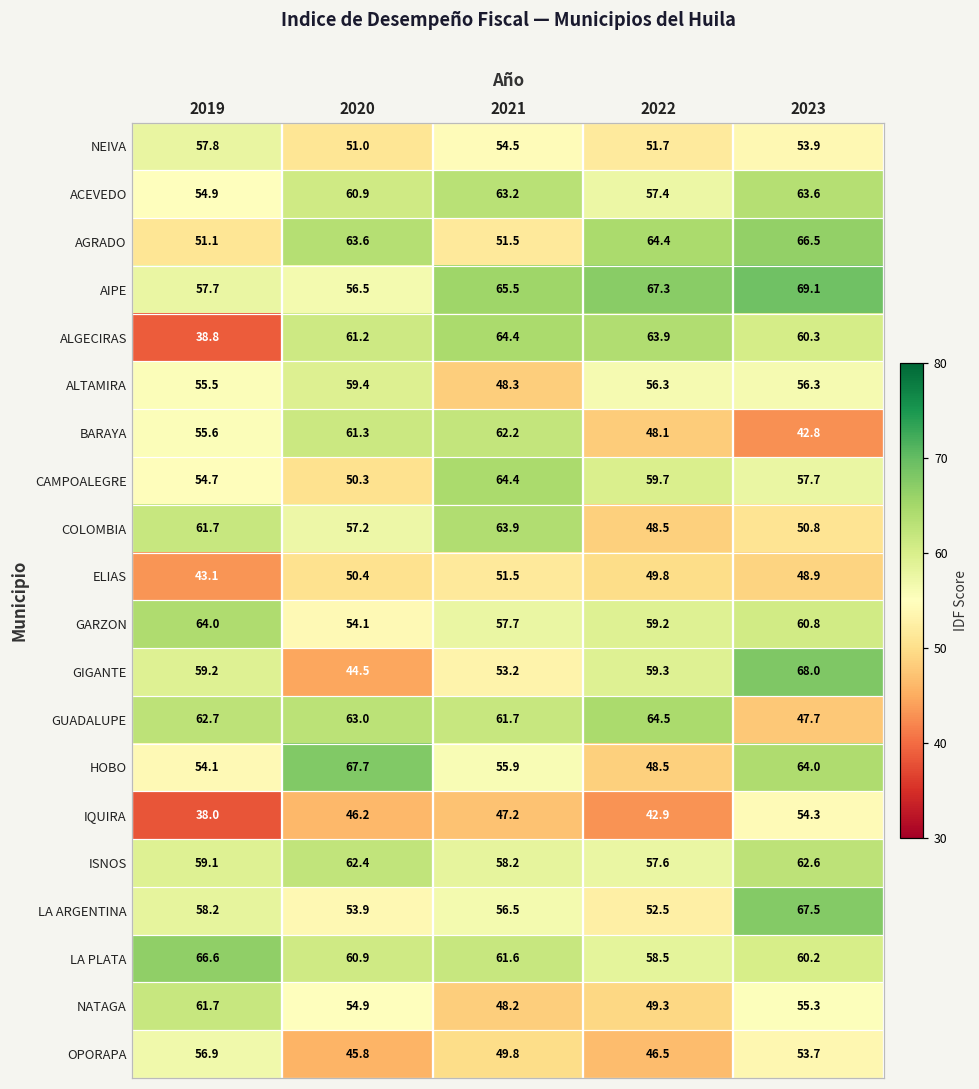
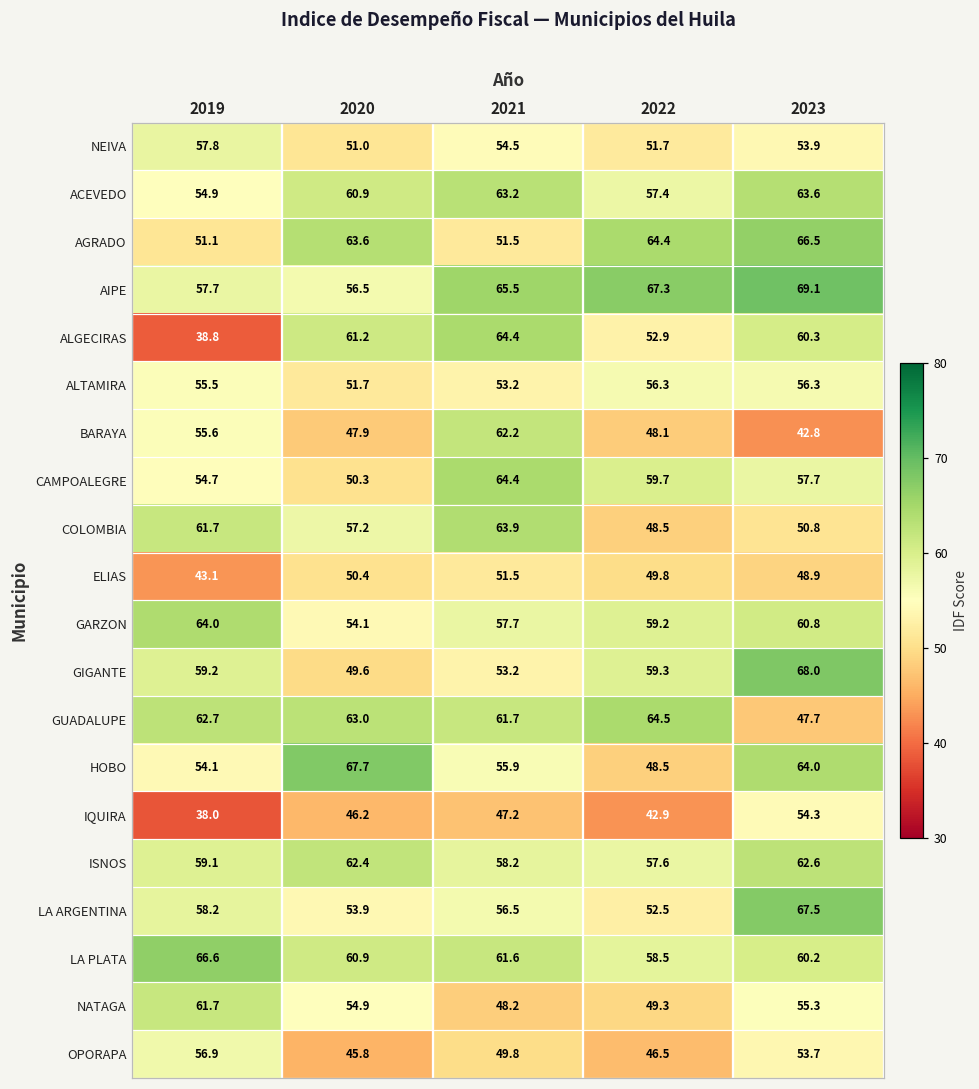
  {
    "NEIVA": {
      "2019": 57.8,
      "2020": 51.0,
      "2021": 54.5,
      "2022": 51.7,
      "2023": 53.9
    },
    "ACEVEDO": {
      "2019": 54.9,
      "2020": 60.9,
      "2021": 63.2,
      "2022": 57.4,
      "2023": 63.6
    },
    "AGRADO": {
      "2019": 51.1,
      "2020": 63.6,
      "2021": 51.5,
      "2022": 64.4,
      "2023": 66.5
    },
    "AIPE": {
      "2019": 57.7,
      "2020": 56.5,
      "2021": 65.5,
      "2022": 67.3,
      "2023": 69.1
    },
    "ALGECIRAS": {
      "2019": 38.8,
      "2020": 61.2,
      "2021": 64.4,
-     "2022": 63.9,
+     "2022": 52.9,
      "2023": 60.3
    },
    "ALTAMIRA": {
      "2019": 55.5,
-     "2020": 59.4,
-     "2021": 48.3,
+     "2020": 51.7,
+     "2021": 53.2,
      "2022": 56.3,
      "2023": 56.3
    },
    "BARAYA": {
      "2019": 55.6,
-     "2020": 61.3,
+     "2020": 47.9,
      "2021": 62.2,
      "2022": 48.1,
      "2023": 42.8
    },
    "CAMPOALEGRE": {
      "2019": 54.7,
      "2020": 50.3,
      "2021": 64.4,
      "2022": 59.7,
      "2023": 57.7
    },
    "COLOMBIA": {
      "2019": 61.7,
      "2020": 57.2,
      "2021": 63.9,
      "2022": 48.5,
      "2023": 50.8
    },
    "ELIAS": {
      "2019": 43.1,
      "2020": 50.4,
      "2021": 51.5,
      "2022": 49.8,
      "2023": 48.9
    },
    "GARZON": {
      "2019": 64.0,
      "2020": 54.1,
      "2021": 57.7,
      "2022": 59.2,
      "2023": 60.8
    },
    "GIGANTE": {
      "2019": 59.2,
-     "2020": 44.5,
+     "2020": 49.6,
      "2021": 53.2,
      "2022": 59.3,
      "2023": 68.0
    },
    "GUADALUPE": {
      "2019": 62.7,
      "2020": 63.0,
      "2021": 61.7,
      "2022": 64.5,
      "2023": 47.7
    },
    "HOBO": {
      "2019": 54.1,
      "2020": 67.7,
      "2021": 55.9,
      "2022": 48.5,
      "2023": 64.0
    },
    "IQUIRA": {
      "2019": 38.0,
      "2020": 46.2,
      "2021": 47.2,
      "2022": 42.9,
      "2023": 54.3
    },
    "ISNOS": {
      "2019": 59.1,
      "2020": 62.4,
      "2021": 58.2,
      "2022": 57.6,
      "2023": 62.6
    },
    "LA ARGENTINA": {
      "2019": 58.2,
      "2020": 53.9,
      "2021": 56.5,
      "2022": 52.5,
      "2023": 67.5
    },
    "LA PLATA": {
      "2019": 66.6,
      "2020": 60.9,
      "2021": 61.6,
      "2022": 58.5,
      "2023": 60.2
    },
    "NATAGA": {
      "2019": 61.7,
      "2020": 54.9,
      "2021": 48.2,
      "2022": 49.3,
      "2023": 55.3
    },
    "OPORAPA": {
      "2019": 56.9,
      "2020": 45.8,
      "2021": 49.8,
      "2022": 46.5,
      "2023": 53.7
    }
  }
